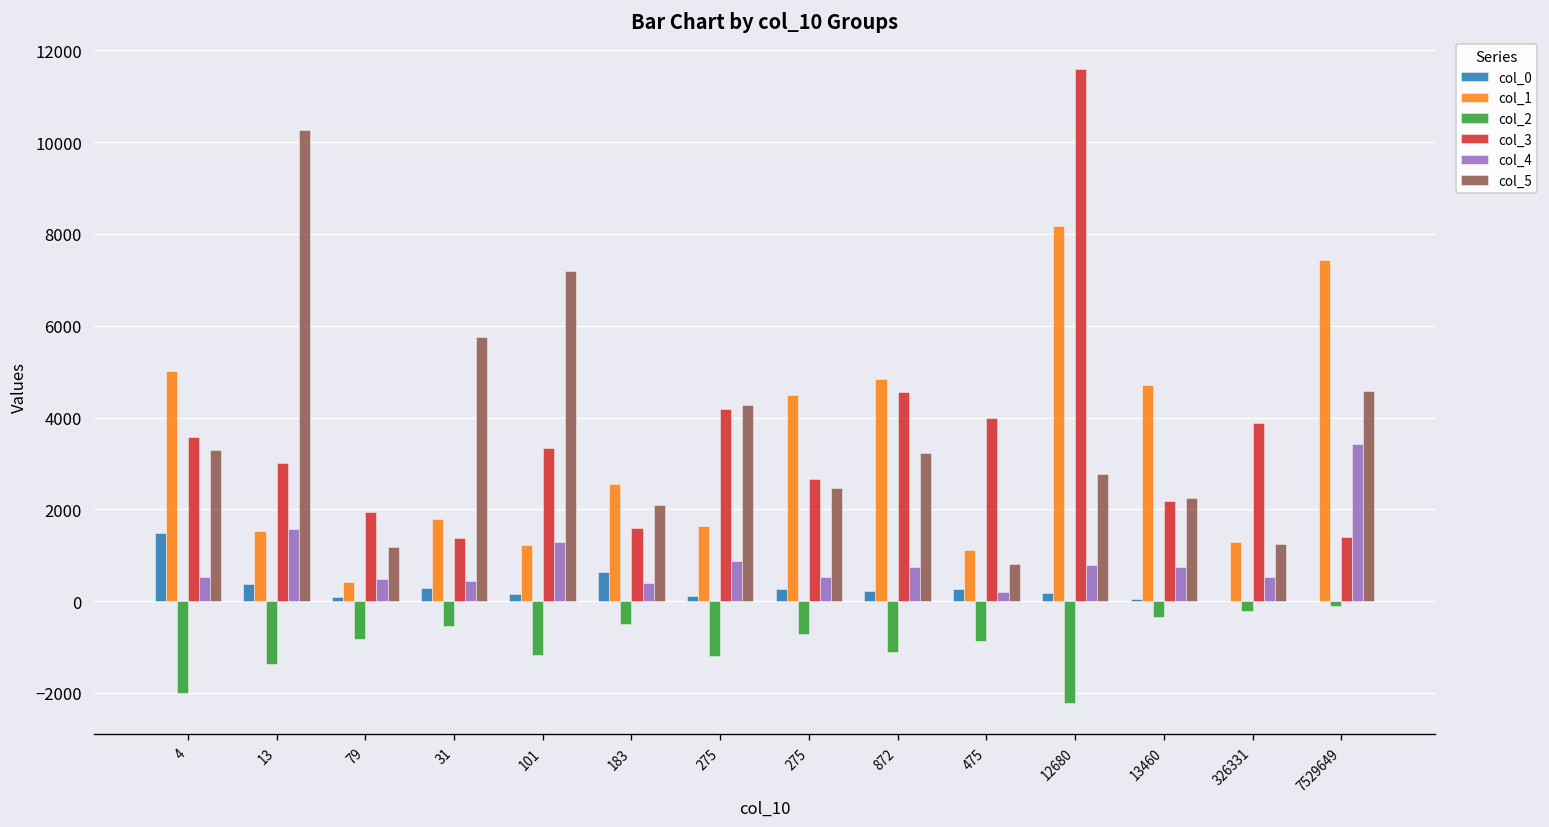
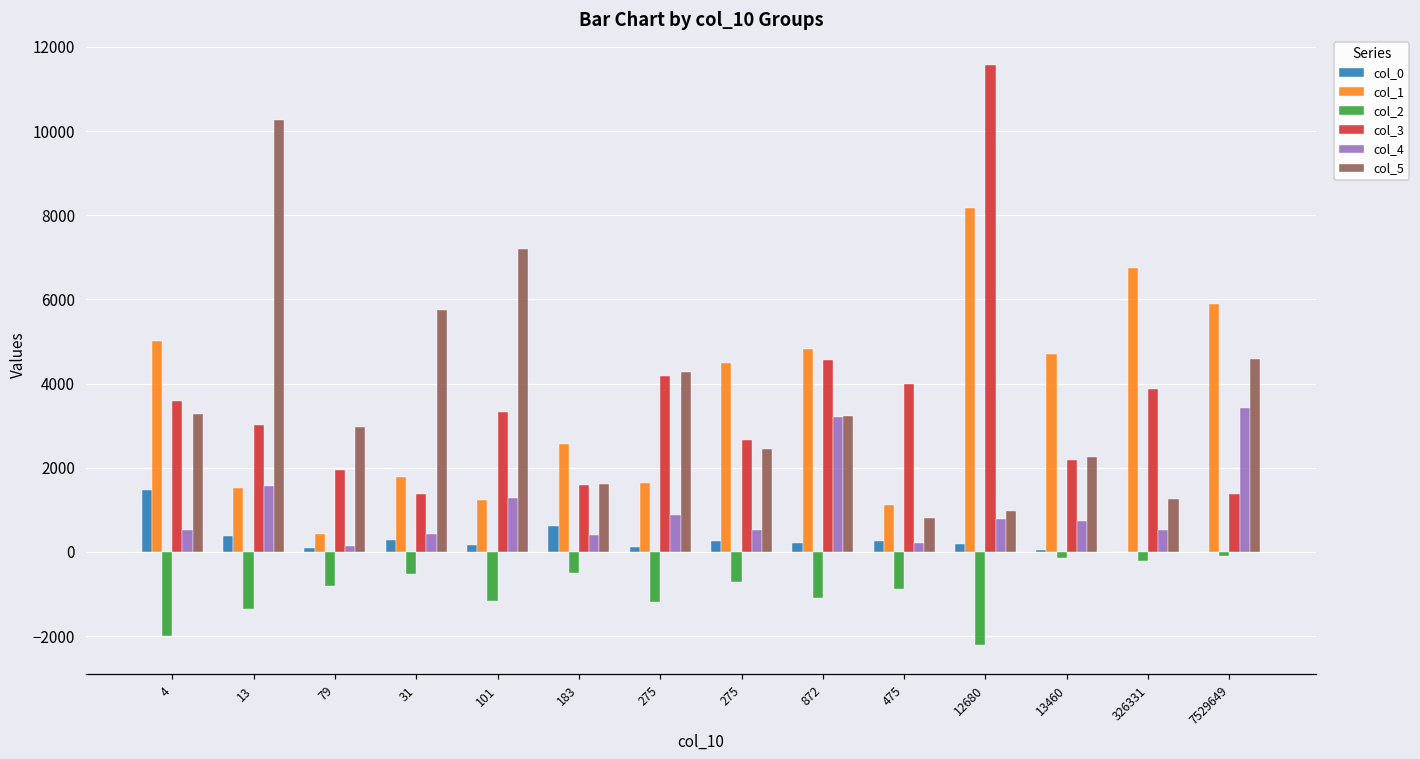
  {
    "col_0": {
      "4": 1500,
      "13": 400,
      "79": 100,
      "31": 300,
      "101": 200,
      "183": 600,
      "872": 200,
      "475": 300,
      "12680": 200
    },
    "col_1": {
      "4": 5000,
      "13": 1500,
      "79": 400,
      "31": 1800,
      "101": 1200,
      "183": 2600,
      "872": 4800,
      "475": 1100,
      "12680": 8200,
      "13460": 4700,
-     "326331": 1300,
-     "7529649": 7400
+     "326331": 6800,
+     "7529649": 5900
    },
    "col_2": {
      "4": -2000,
      "13": -1400,
      "79": -800,
      "31": -500,
      "101": -1200,
      "183": -500,
      "872": -1100,
      "475": -900,
      "12680": -2200,
-     "13460": -400,
+     "13460": -100,
      "326331": -200,
      "7529649": -100
    },
    "col_3": {
      "4": 3600,
      "13": 3000,
      "79": 2000,
      "31": 1400,
      "101": 3300,
      "183": 1600,
      "872": 4600,
      "475": 4000,
      "12680": 11600,
      "13460": 2200,
      "326331": 3900,
      "7529649": 1400
    },
    "col_4": {
      "4": 500,
      "13": 1600,
-     "79": 500,
+     "79": 100,
      "31": 400,
      "101": 1300,
      "183": 400,
-     "872": 700,
+     "872": 3200,
      "475": 200,
      "12680": 800,
      "13460": 700,
      "326331": 500,
      "7529649": 3400
    },
    "col_5": {
      "4": 3300,
      "13": 10300,
-     "79": 1200,
+     "79": 3000,
      "31": 5800,
      "101": 7200,
-     "183": 2100,
+     "183": 1600,
      "872": 3200,
      "475": 800,
-     "12680": 2800,
+     "12680": 1000,
      "13460": 2300,
      "326331": 1300,
      "7529649": 4600
    }
  }
